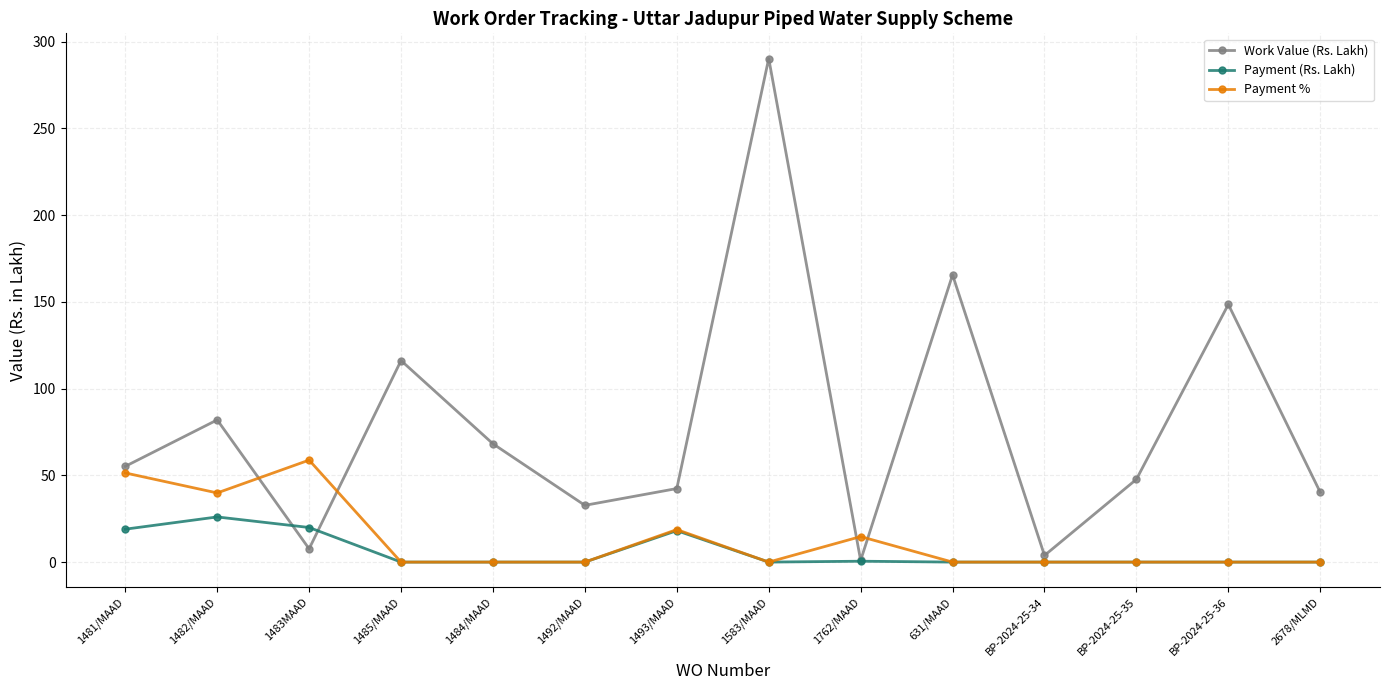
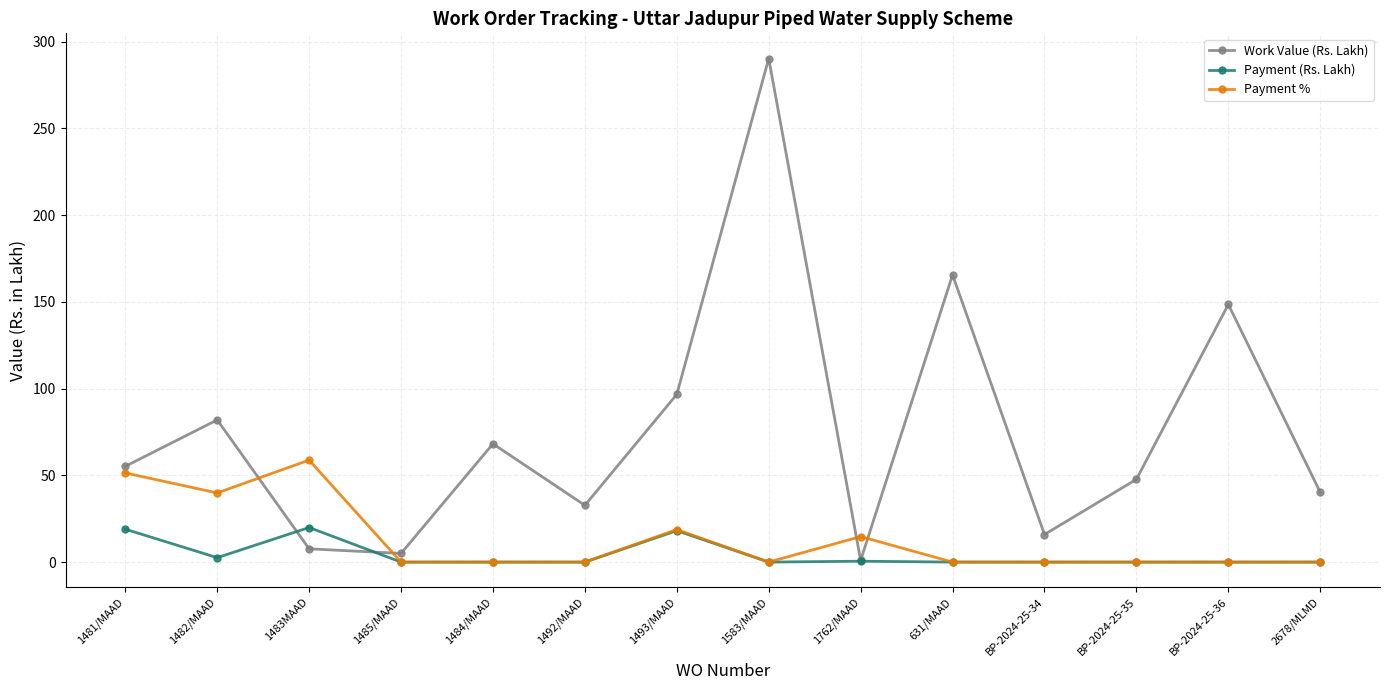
  {
    "Work Value (Rs. Lakh)": {
      "1481/MAAD": 55,
      "1482/MAAD": 82,
      "1483MAAD": 8,
-     "1485/MAAD": 116,
+     "1485/MAAD": 5,
      "1484/MAAD": 68,
      "1492/MAAD": 33,
-     "1493/MAAD": 42,
+     "1493/MAAD": 97,
      "1583/MAAD": 290,
      "631/MAAD": 166,
-     "BP-2024-25-34": 4,
+     "BP-2024-25-34": 16,
      "BP-2024-25-35": 48,
      "BP-2024-25-36": 149,
      "2678/MLMD": 40
    },
    "Payment (Rs. Lakh)": {
      "1481/MAAD": 19,
-     "1482/MAAD": 26,
+     "1482/MAAD": 3,
      "1483MAAD": 20
    },
    "Payment %": {
      "1481/MAAD": 51,
      "1482/MAAD": 40,
      "1483MAAD": 59,
      "1762/MAAD": 15
    }
  }
